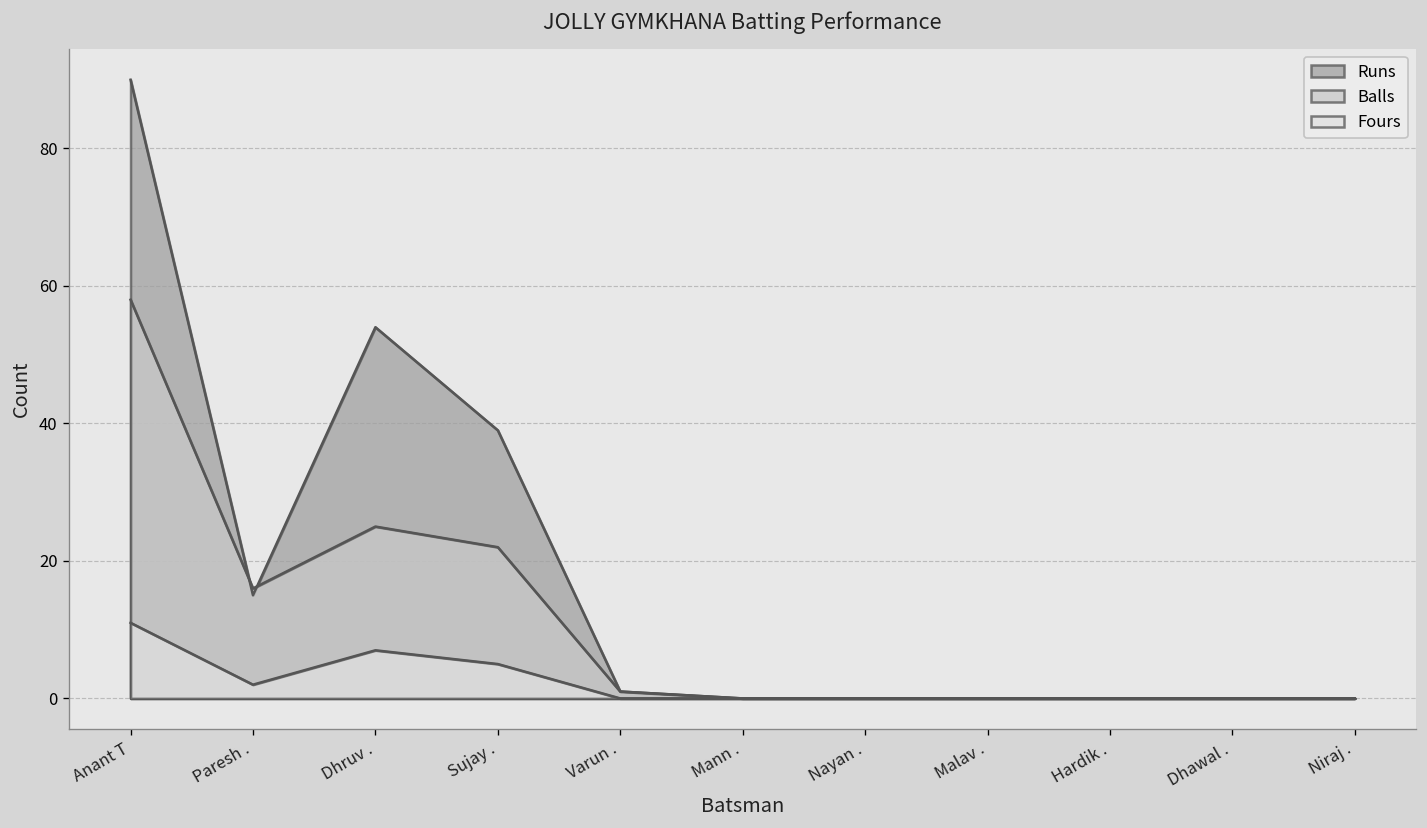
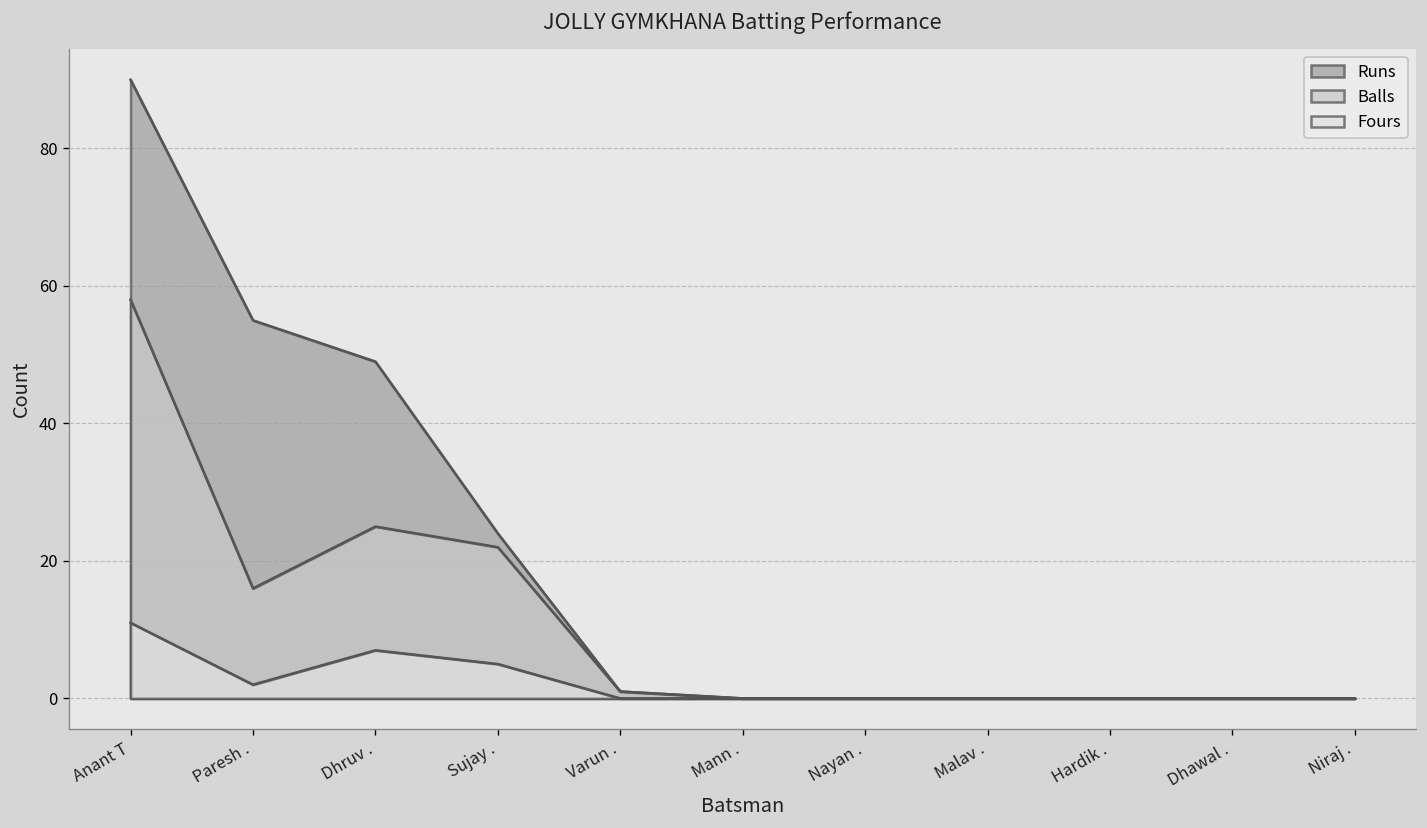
  {
    "Runs": {
      "Anant T": 90,
-     "Paresh .": 15,
-     "Dhruv .": 54,
-     "Sujay .": 39
+     "Paresh .": 55,
+     "Dhruv .": 49,
+     "Sujay .": 24
    }
  }
